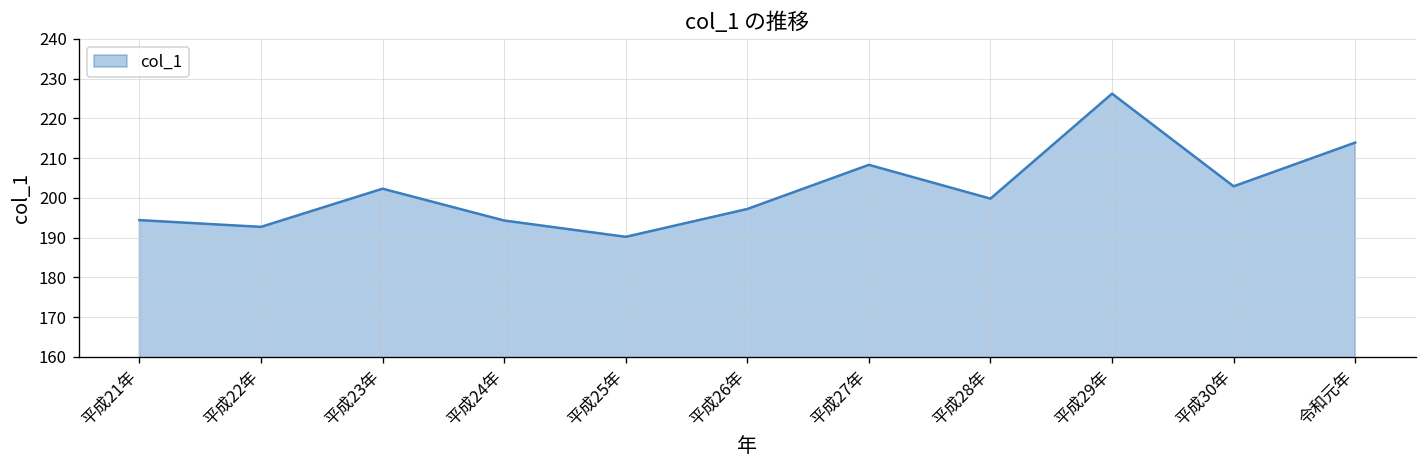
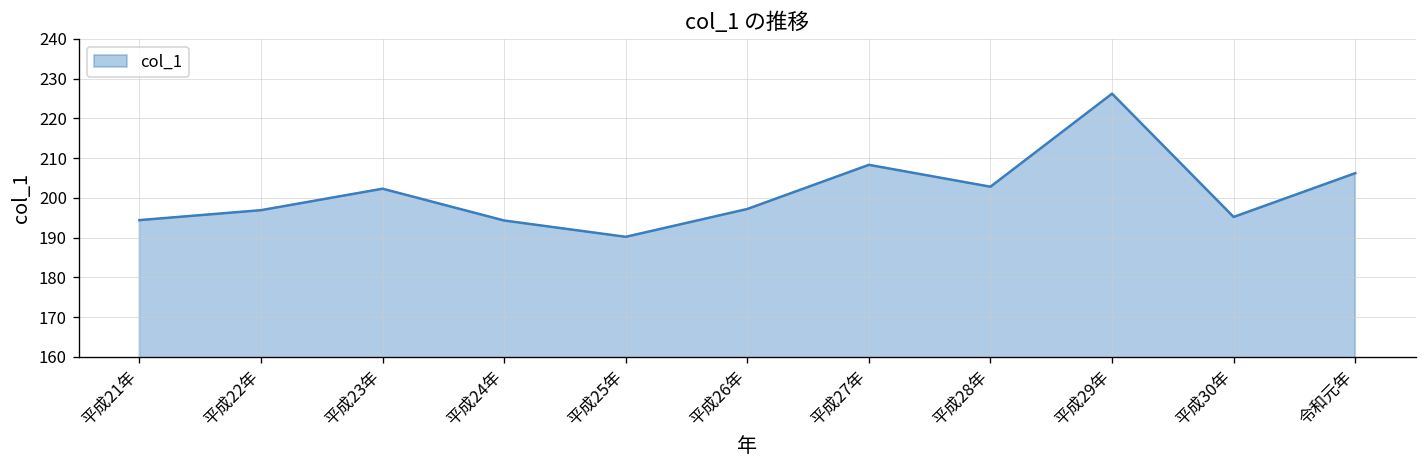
  {
    "平成21年": 194,
-   "平成22年": 193,
+   "平成22年": 197,
    "平成23年": 202,
    "平成24年": 194,
    "平成25年": 190,
    "平成26年": 197,
    "平成27年": 208,
-   "平成28年": 200,
+   "平成28年": 203,
    "平成29年": 226,
-   "平成30年": 203,
-   "令和元年": 214
+   "平成30年": 195,
+   "令和元年": 206
  }
